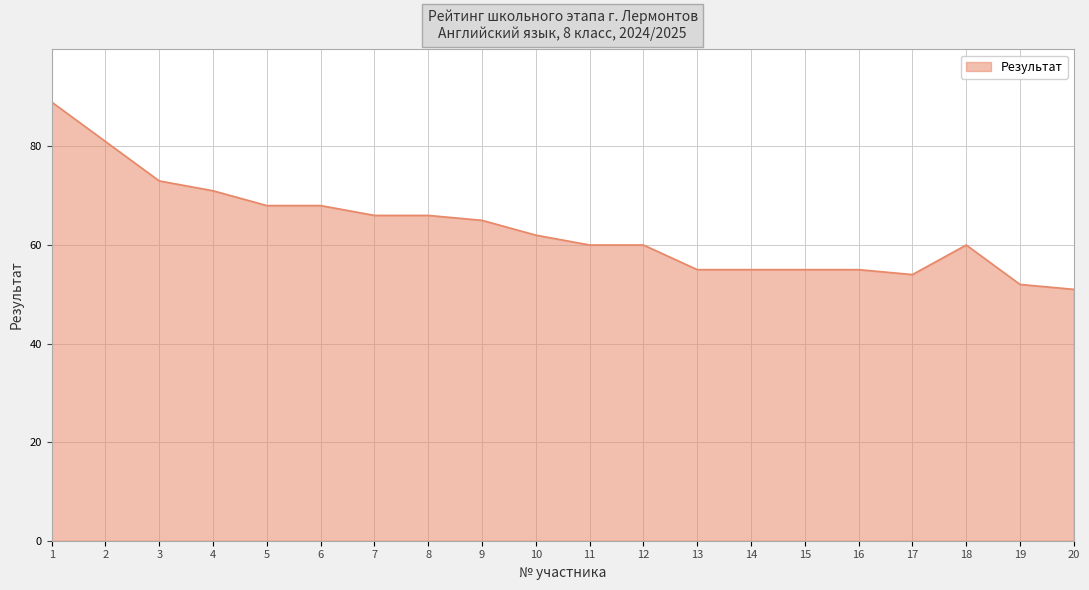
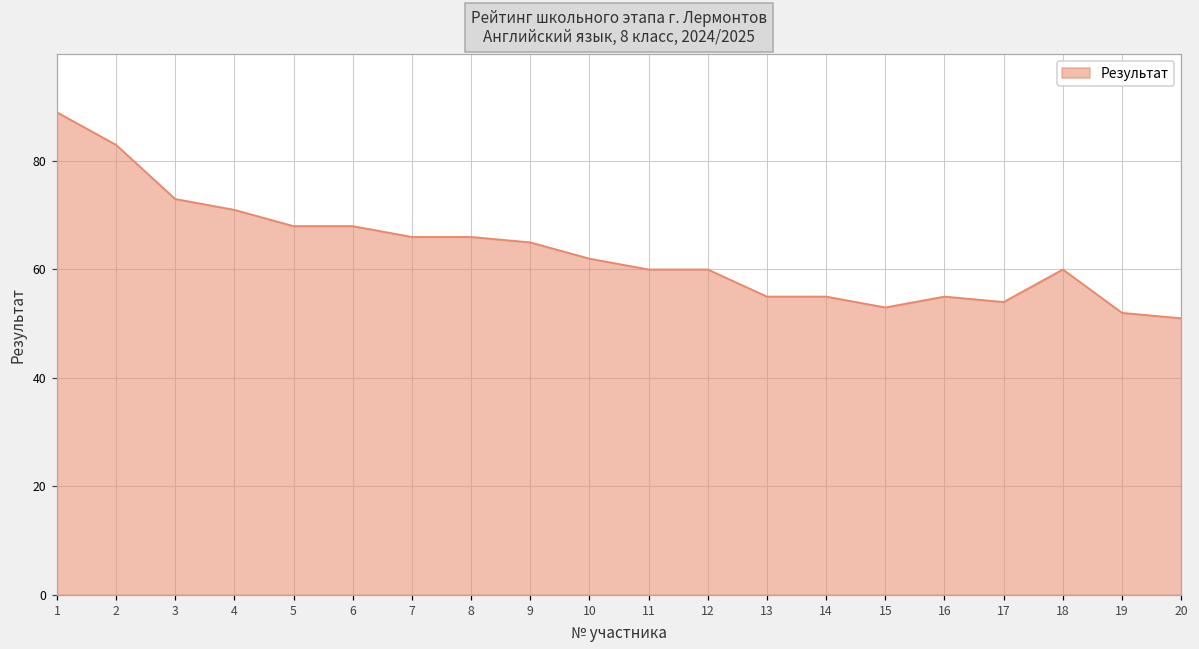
  {
    "1": 89,
-   "2": 81,
+   "2": 83,
    "3": 73,
    "4": 71,
    "5": 68,
    "6": 68,
    "7": 66,
    "8": 66,
    "9": 65,
    "10": 62,
    "11": 60,
    "12": 60,
    "13": 55,
    "14": 55,
-   "15": 55,
+   "15": 53,
    "16": 55,
    "17": 54,
    "18": 60,
    "19": 52,
    "20": 51
  }
